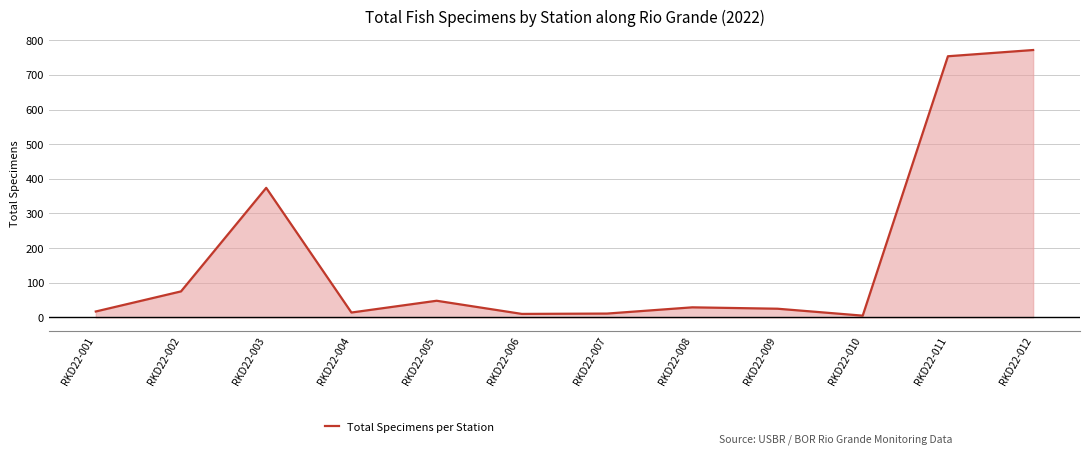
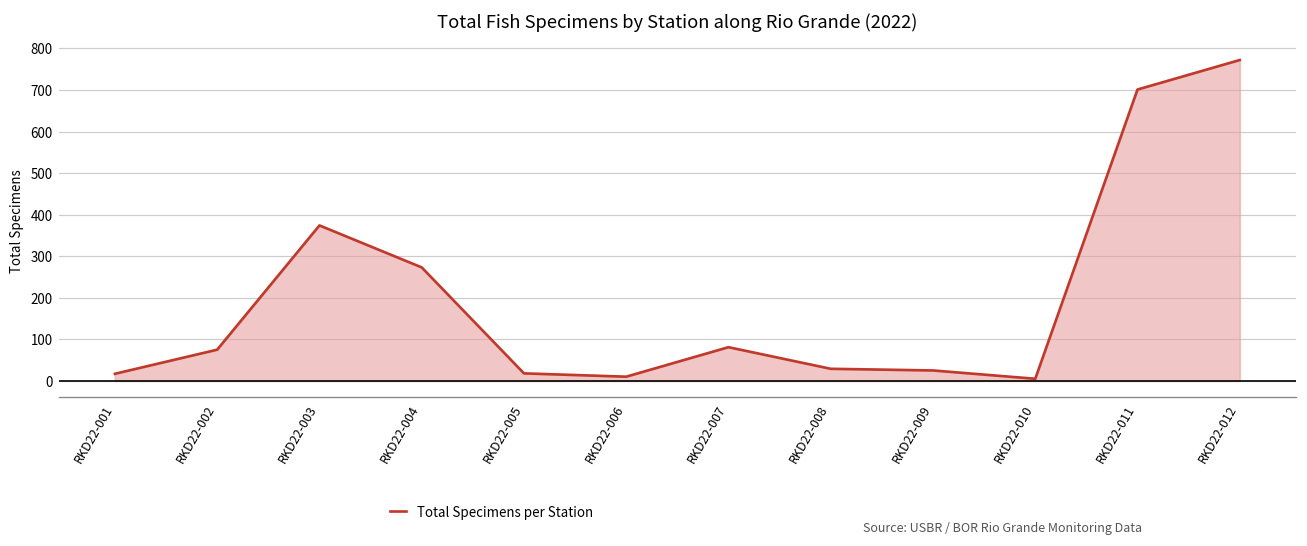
  {
    "RKD22-001": 20,
    "RKD22-002": 80,
    "RKD22-003": 370,
-   "RKD22-004": 10,
-   "RKD22-005": 50,
+   "RKD22-004": 270,
+   "RKD22-005": 20,
    "RKD22-006": 10,
-   "RKD22-007": 10,
+   "RKD22-007": 80,
    "RKD22-008": 30,
    "RKD22-009": 30,
    "RKD22-010": 10,
-   "RKD22-011": 750,
+   "RKD22-011": 700,
    "RKD22-012": 770
  }
